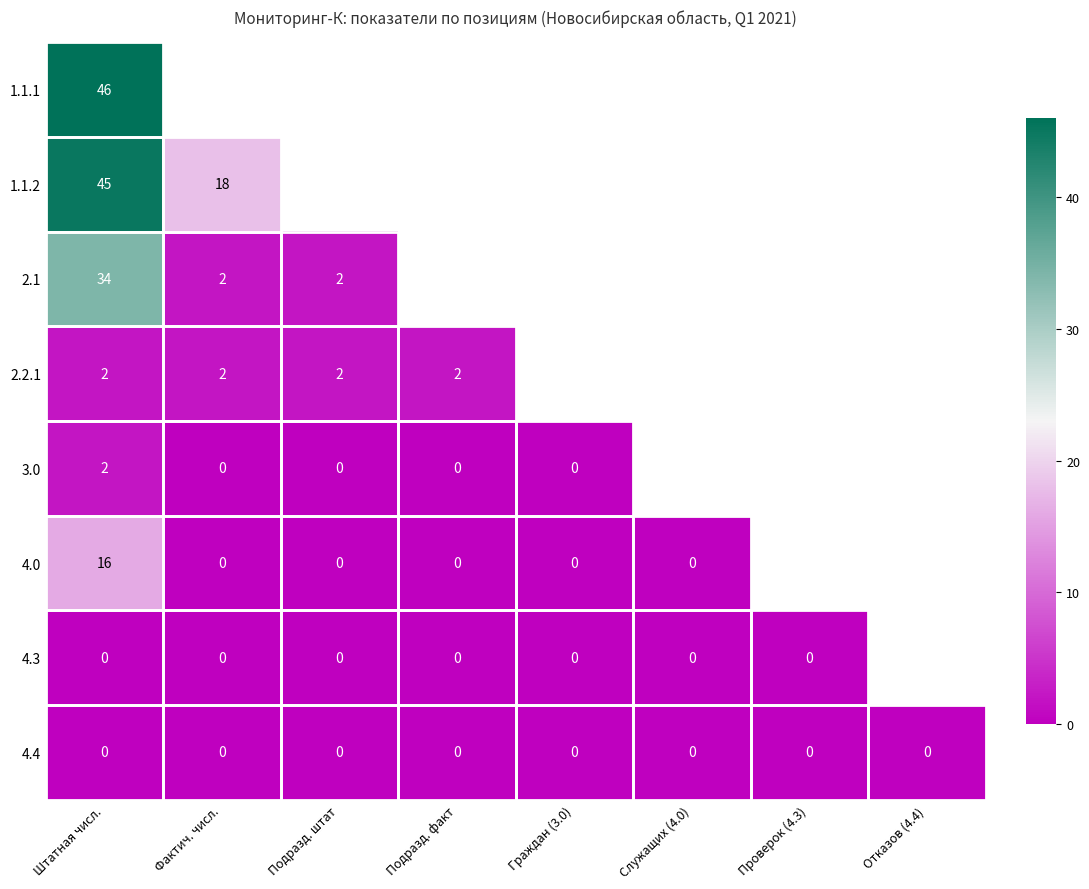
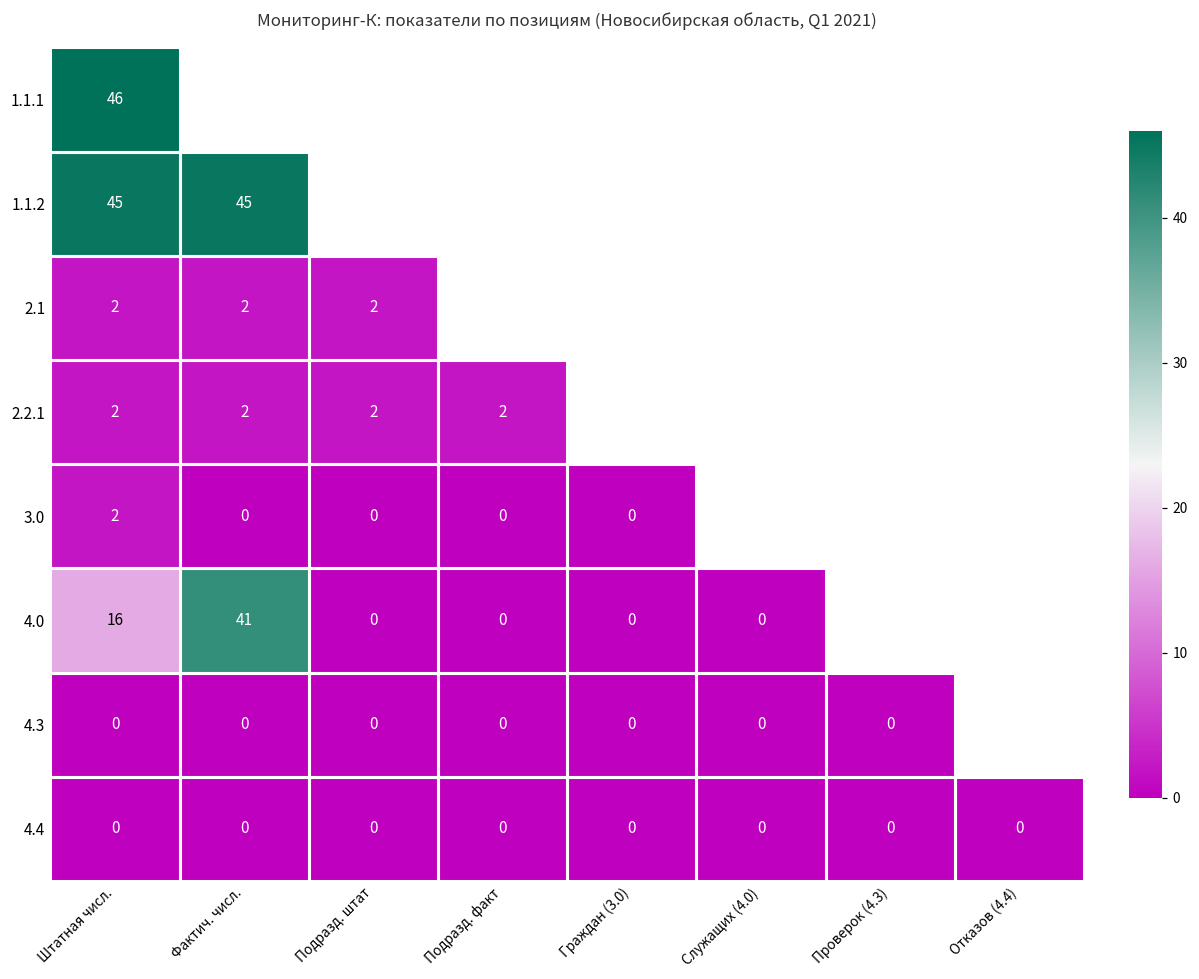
  {
    "1.1.1": {
      "Штатная числ.": 46
    },
    "1.1.2": {
      "Штатная числ.": 45,
-     "Фактич. числ.": 18
+     "Фактич. числ.": 45
    },
    "2.1": {
-     "Штатная числ.": 34,
+     "Штатная числ.": 2,
      "Фактич. числ.": 2,
      "Подразд. штат": 2
    },
    "2.2.1": {
      "Штатная числ.": 2,
      "Фактич. числ.": 2,
      "Подразд. штат": 2,
      "Подразд. факт": 2
    },
    "3.0": {
      "Штатная числ.": 2,
      "Фактич. числ.": 0,
      "Подразд. штат": 0,
      "Подразд. факт": 0,
      "Граждан (3.0)": 0
    },
    "4.0": {
      "Штатная числ.": 16,
-     "Фактич. числ.": 0,
+     "Фактич. числ.": 41,
      "Подразд. штат": 0,
      "Подразд. факт": 0,
      "Граждан (3.0)": 0,
      "Служащих (4.0)": 0
    },
    "4.3": {
      "Штатная числ.": 0,
      "Фактич. числ.": 0,
      "Подразд. штат": 0,
      "Подразд. факт": 0,
      "Граждан (3.0)": 0,
      "Служащих (4.0)": 0,
      "Проверок (4.3)": 0
    },
    "4.4": {
      "Штатная числ.": 0,
      "Фактич. числ.": 0,
      "Подразд. штат": 0,
      "Подразд. факт": 0,
      "Граждан (3.0)": 0,
      "Служащих (4.0)": 0,
      "Проверок (4.3)": 0,
      "Отказов (4.4)": 0
    }
  }
